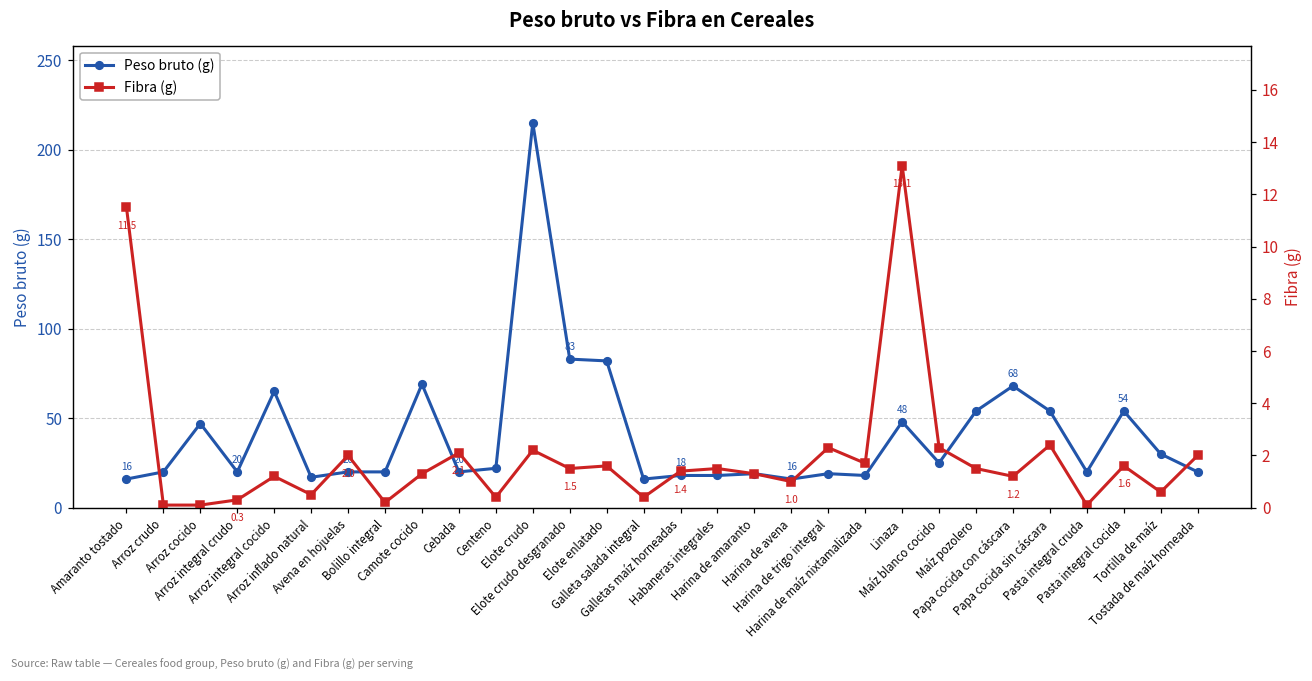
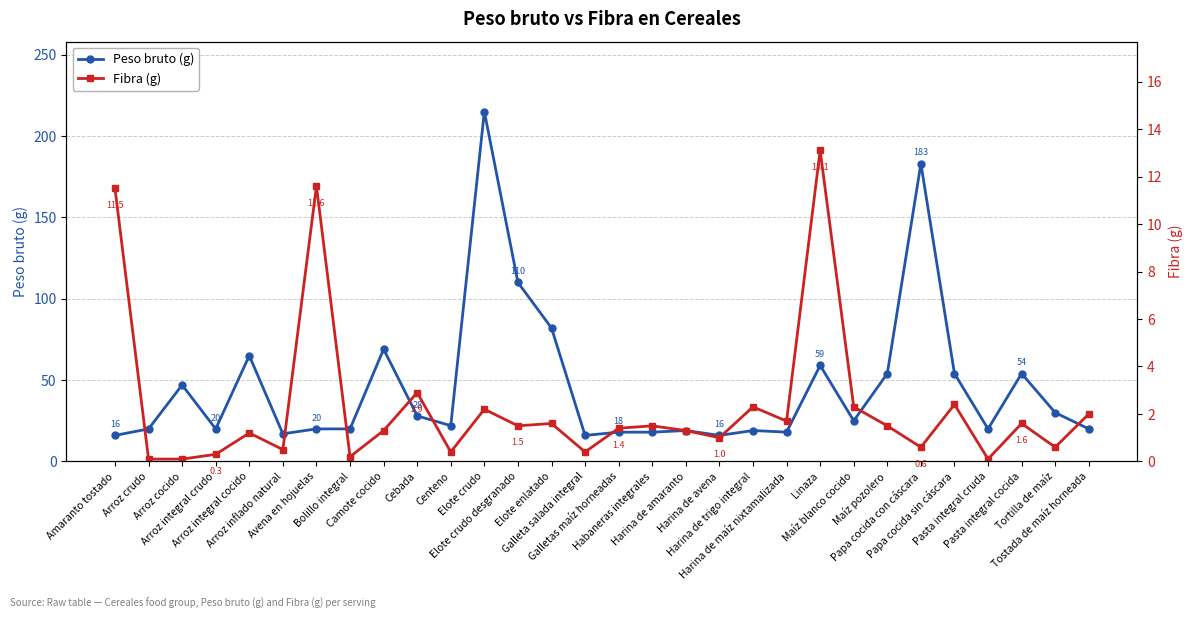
  {
    "Peso bruto (g)": {
      "Amaranto tostado": 16,
      "Arroz integral crudo": 20,
      "Avena en hojuelas": 20,
-     "Cebada": 20,
-     "Elote crudo desgranado": 83,
+     "Cebada": 28,
+     "Elote crudo desgranado": 110,
      "Galletas maíz horneadas": 18,
      "Harina de avena": 16,
-     "Linaza": 48,
-     "Papa cocida con cáscara": 68,
+     "Linaza": 59,
+     "Papa cocida con cáscara": 183,
      "Pasta integral cocida": 54
    },
    "Fibra (g)": {
      "Amaranto tostado": 11.5,
      "Arroz integral crudo": 0.3,
-     "Avena en hojuelas": 2.0,
-     "Cebada": 2.1,
+     "Avena en hojuelas": 11.6,
+     "Cebada": 2.9,
      "Elote crudo desgranado": 1.5,
      "Galletas maíz horneadas": 1.4,
      "Harina de avena": 1.0,
      "Linaza": 13.1,
-     "Papa cocida con cáscara": 1.2,
+     "Papa cocida con cáscara": 0.6,
      "Pasta integral cocida": 1.6
    }
  }
